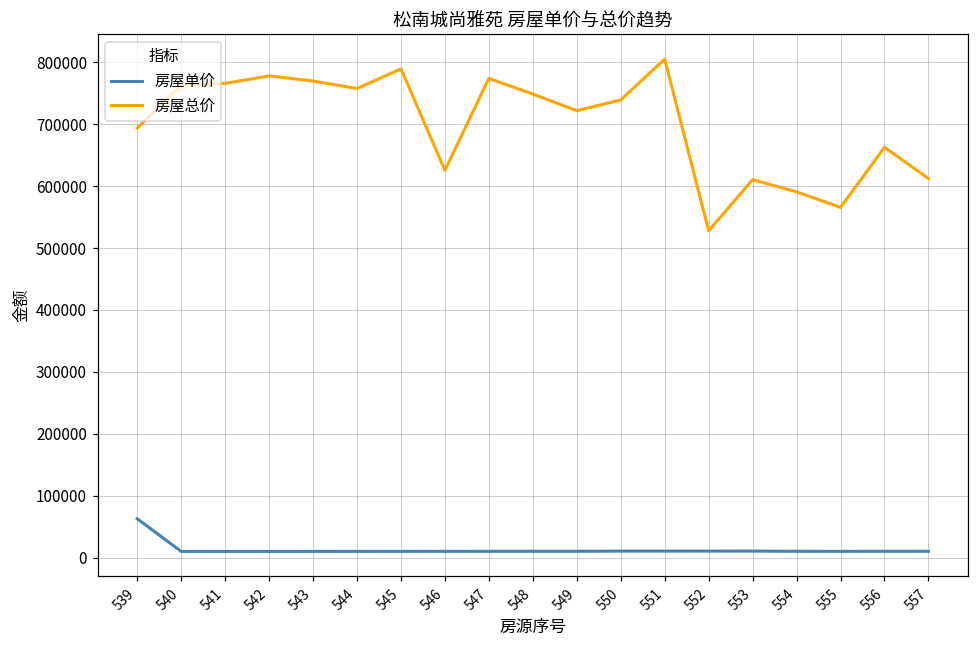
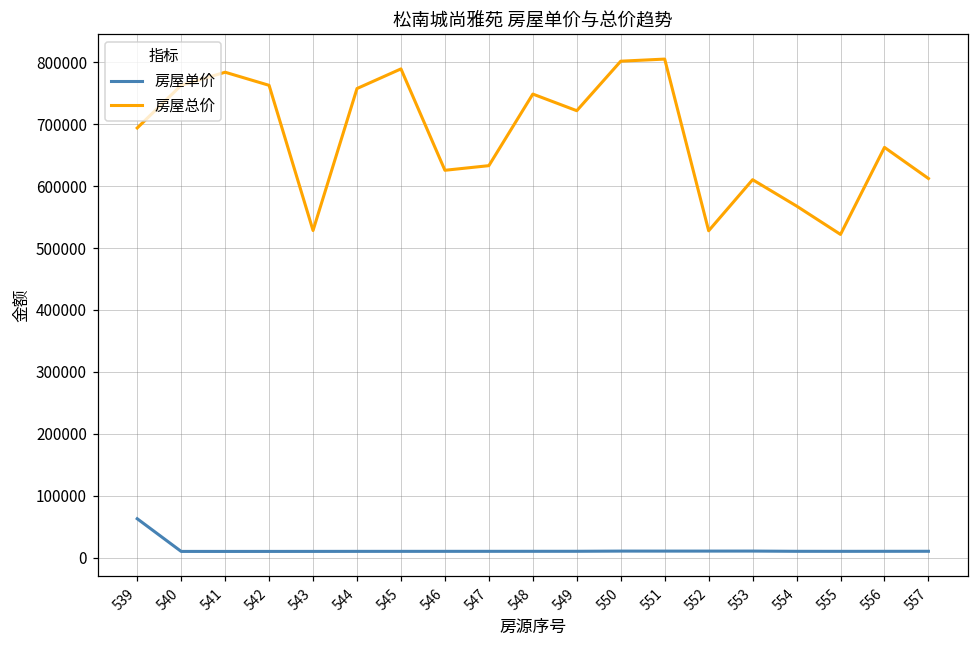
  {
    "房屋单价": {
      "539": 60000,
      "540": 10000,
      "541": 10000,
      "542": 10000,
      "543": 10000,
      "544": 10000,
      "545": 10000,
      "546": 10000,
      "547": 10000,
      "548": 10000,
      "549": 10000,
      "550": 10000,
      "551": 10000,
      "552": 10000,
      "553": 10000,
      "554": 10000,
      "555": 10000,
      "556": 10000,
      "557": 10000
    },
    "房屋总价": {
      "539": 690000,
-     "541": 770000,
-     "542": 780000,
-     "543": 770000,
+     "541": 780000,
+     "542": 760000,
+     "543": 530000,
      "544": 760000,
      "545": 790000,
      "546": 630000,
-     "547": 770000,
+     "547": 630000,
      "548": 750000,
      "549": 720000,
-     "550": 740000,
+     "550": 800000,
      "551": 810000,
      "552": 530000,
      "553": 610000,
-     "554": 590000,
-     "555": 570000,
+     "554": 570000,
+     "555": 520000,
      "556": 660000,
      "557": 610000
    }
  }
